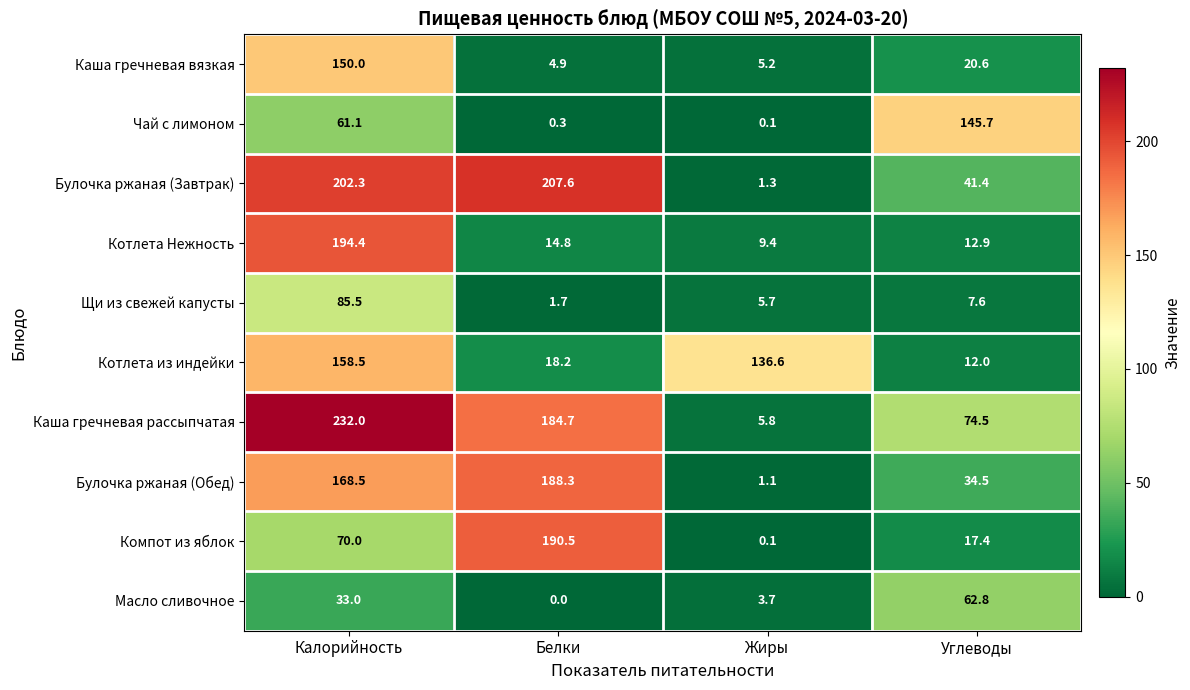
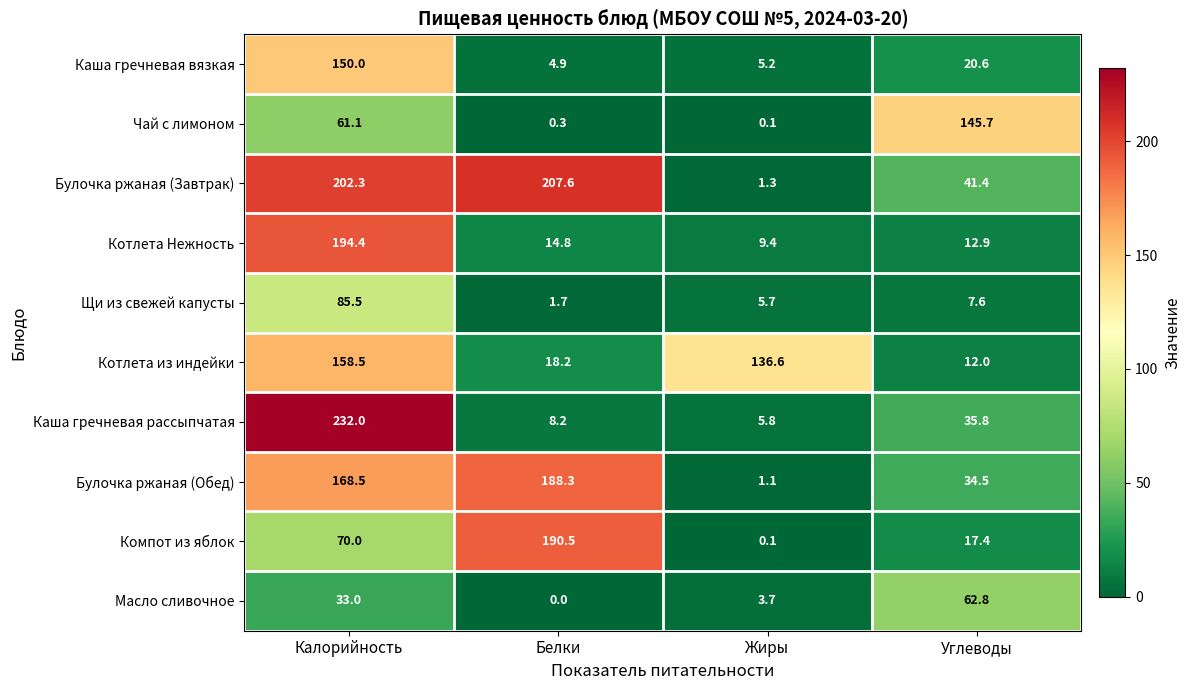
  {
    "Каша гречневая вязкая": {
      "Калорийность": 150.0,
      "Белки": 4.9,
      "Жиры": 5.2,
      "Углеводы": 20.6
    },
    "Чай с лимоном": {
      "Калорийность": 61.1,
      "Белки": 0.3,
      "Жиры": 0.1,
      "Углеводы": 145.7
    },
    "Булочка ржаная (Завтрак)": {
      "Калорийность": 202.3,
      "Белки": 207.6,
      "Жиры": 1.3,
      "Углеводы": 41.4
    },
    "Котлета Нежность": {
      "Калорийность": 194.4,
      "Белки": 14.8,
      "Жиры": 9.4,
      "Углеводы": 12.9
    },
    "Щи из свежей капусты": {
      "Калорийность": 85.5,
      "Белки": 1.7,
      "Жиры": 5.7,
      "Углеводы": 7.6
    },
    "Котлета из индейки": {
      "Калорийность": 158.5,
      "Белки": 18.2,
      "Жиры": 136.6,
      "Углеводы": 12.0
    },
    "Каша гречневая рассыпчатая": {
      "Калорийность": 232.0,
-     "Белки": 184.7,
+     "Белки": 8.2,
      "Жиры": 5.8,
-     "Углеводы": 74.5
+     "Углеводы": 35.8
    },
    "Булочка ржаная (Обед)": {
      "Калорийность": 168.5,
      "Белки": 188.3,
      "Жиры": 1.1,
      "Углеводы": 34.5
    },
    "Компот из яблок": {
      "Калорийность": 70.0,
      "Белки": 190.5,
      "Жиры": 0.1,
      "Углеводы": 17.4
    },
    "Масло сливочное": {
      "Калорийность": 33.0,
      "Белки": 0.0,
      "Жиры": 3.7,
      "Углеводы": 62.8
    }
  }
